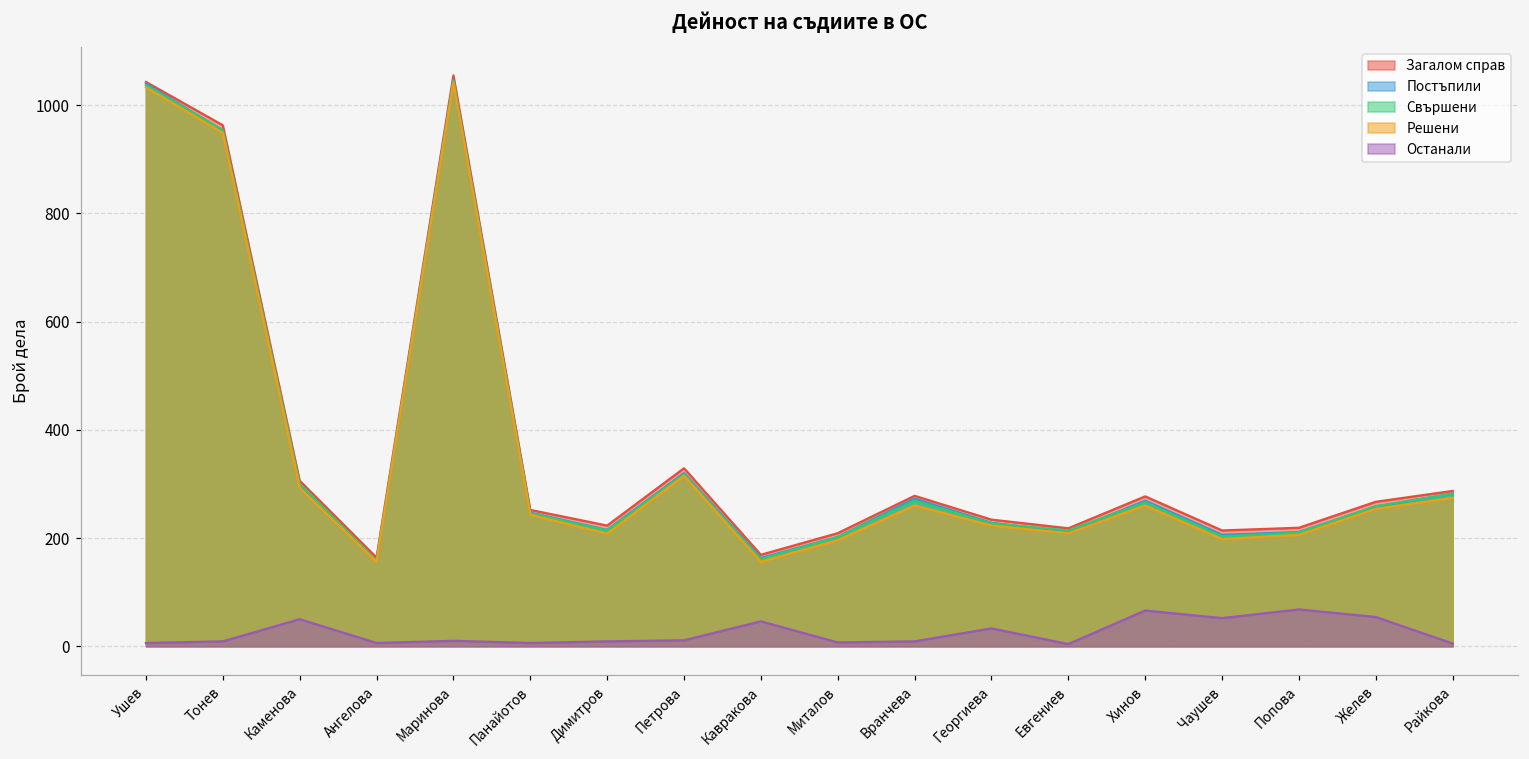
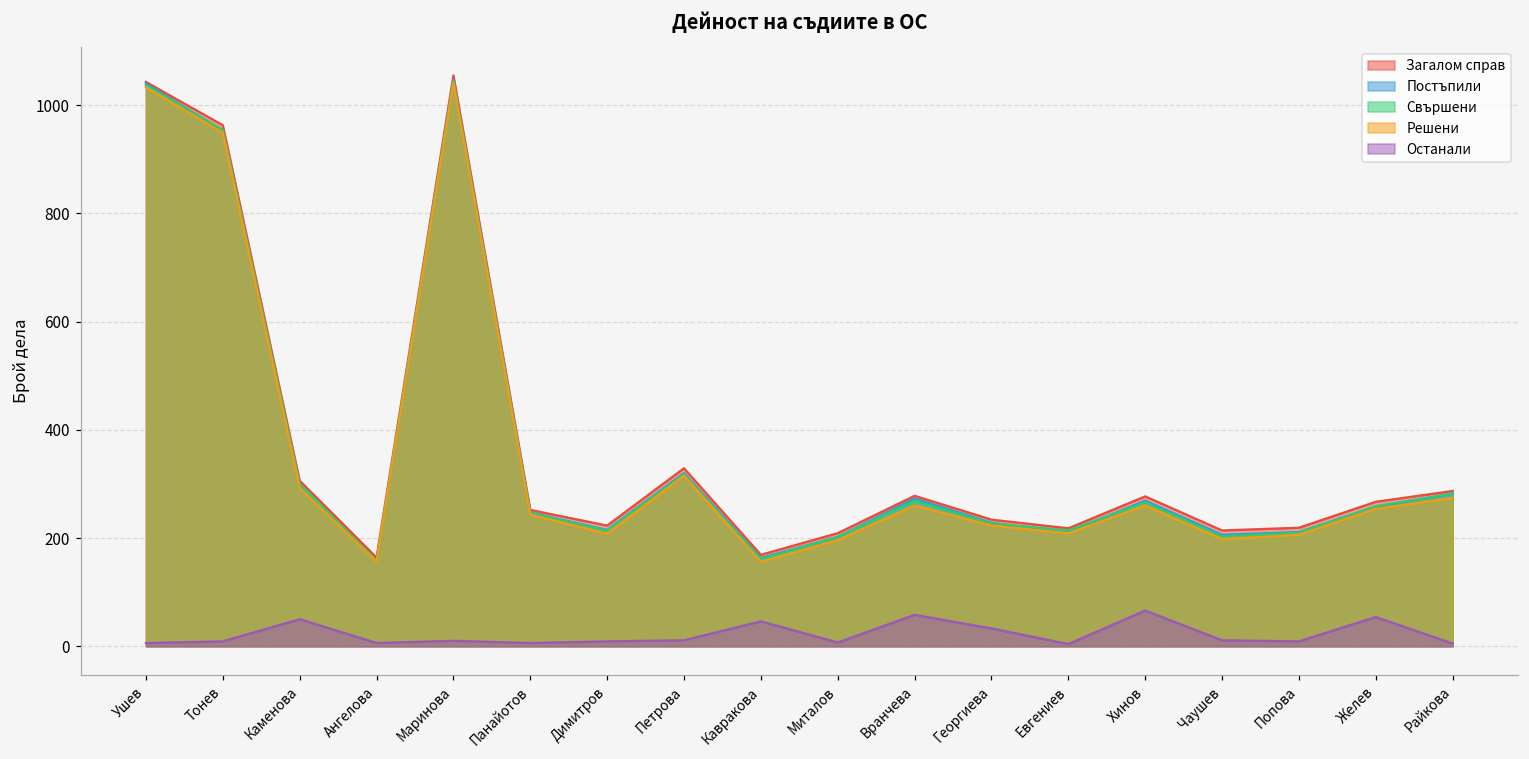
  {
    "Загалом справ": {
      "Тонев": 960,
      "Каменова": 310,
      "Ангелова": 160,
      "Маринова": 1060,
      "Димитров": 220,
      "Петрова": 330,
      "Кавракова": 170,
      "Миталов": 210,
      "Георгиева": 230,
      "Хинов": 280,
      "Чаушев": 210,
      "Попова": 220,
      "Желев": 270
    },
    "Решени": {
      "Димитров": 210,
      "Миталов": 200,
      "Вранчева": 260,
      "Хинов": 260,
      "Райкова": 270
    },
    "Останали": {
      "Ушев": 10,
      "Тонев": 10,
      "Каменова": 50,
      "Ангелова": 10,
      "Маринова": 10,
      "Панайотов": 10,
      "Димитров": 10,
      "Петрова": 10,
      "Кавракова": 50,
      "Миталов": 10,
-     "Вранчева": 10,
+     "Вранчева": 60,
      "Георгиева": 30,
      "Евгениев": 0,
      "Хинов": 70,
-     "Чаушев": 50,
-     "Попова": 70,
+     "Чаушев": 10,
+     "Попова": 10,
      "Желев": 50,
      "Райкова": 10
    }
  }
